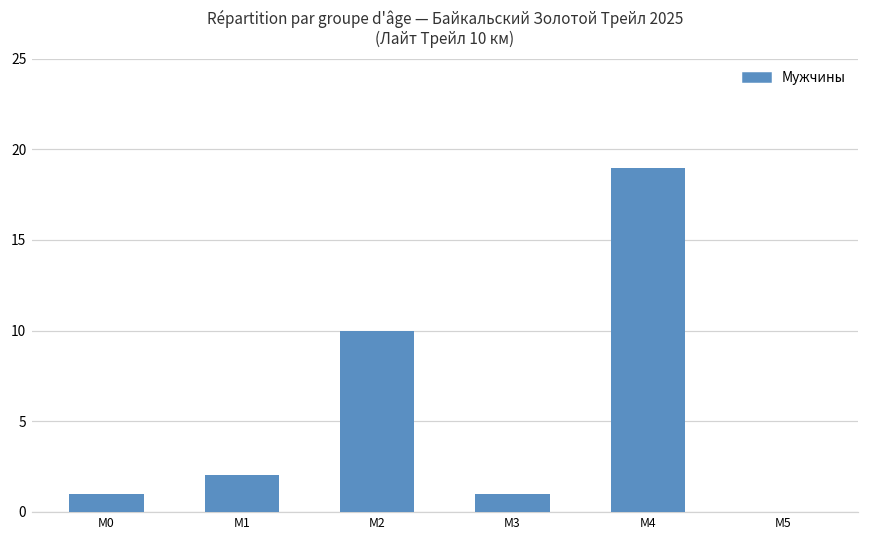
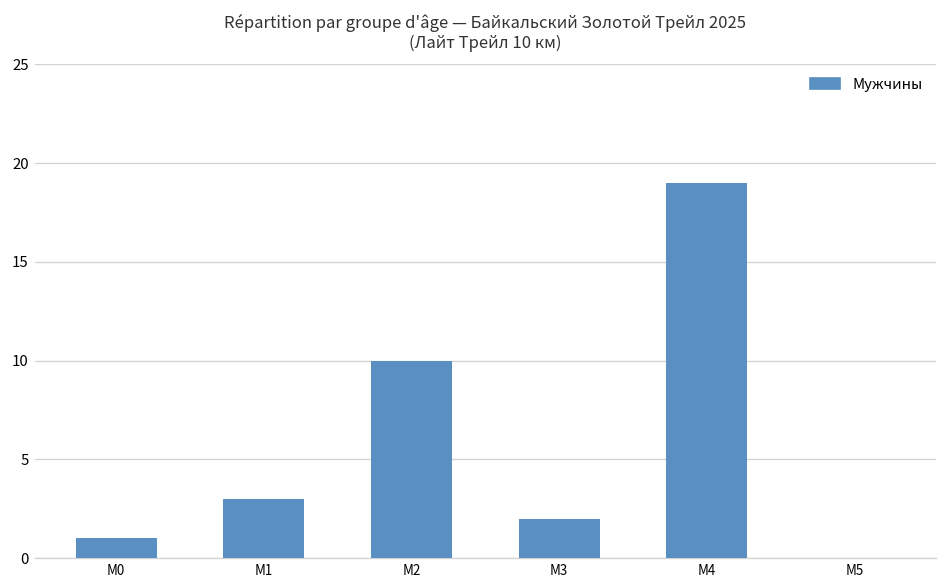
  {
    "М0": 1,
-   "М1": 2,
+   "М1": 3,
    "М2": 10,
-   "М3": 1,
+   "М3": 2,
    "М4": 19,
    "М5": 0
  }
